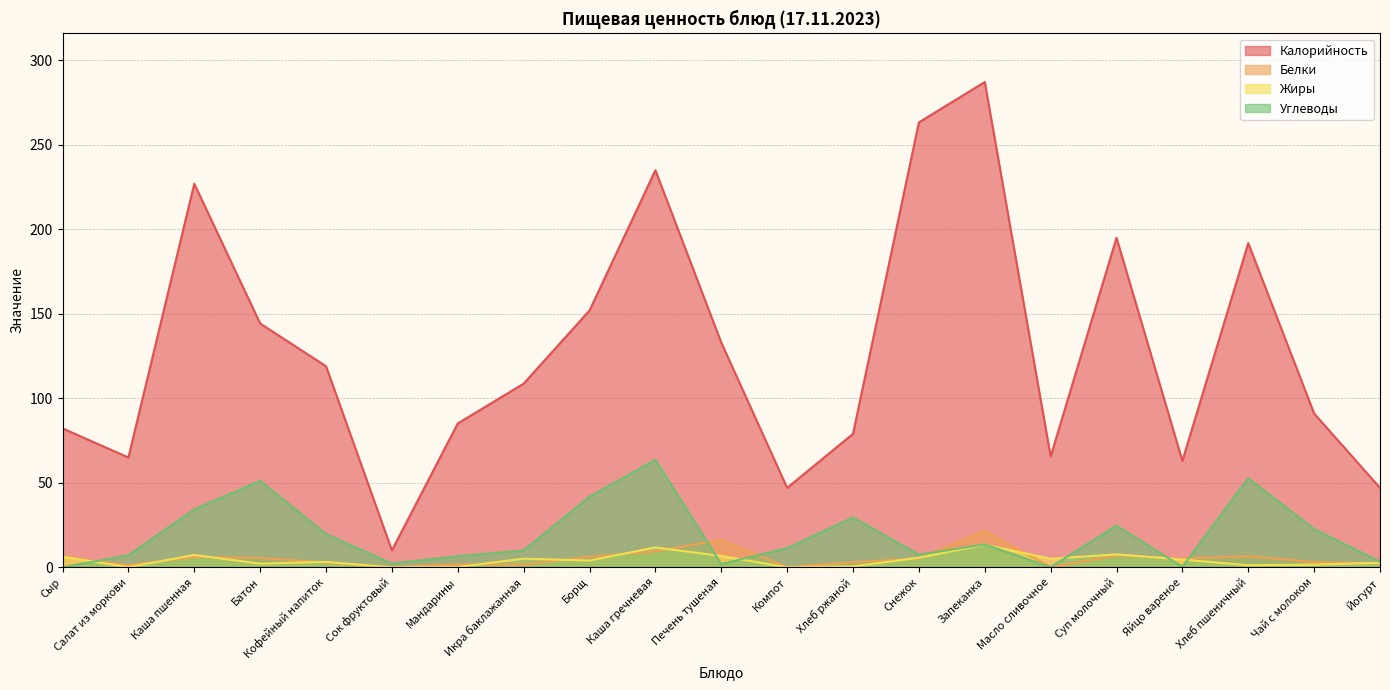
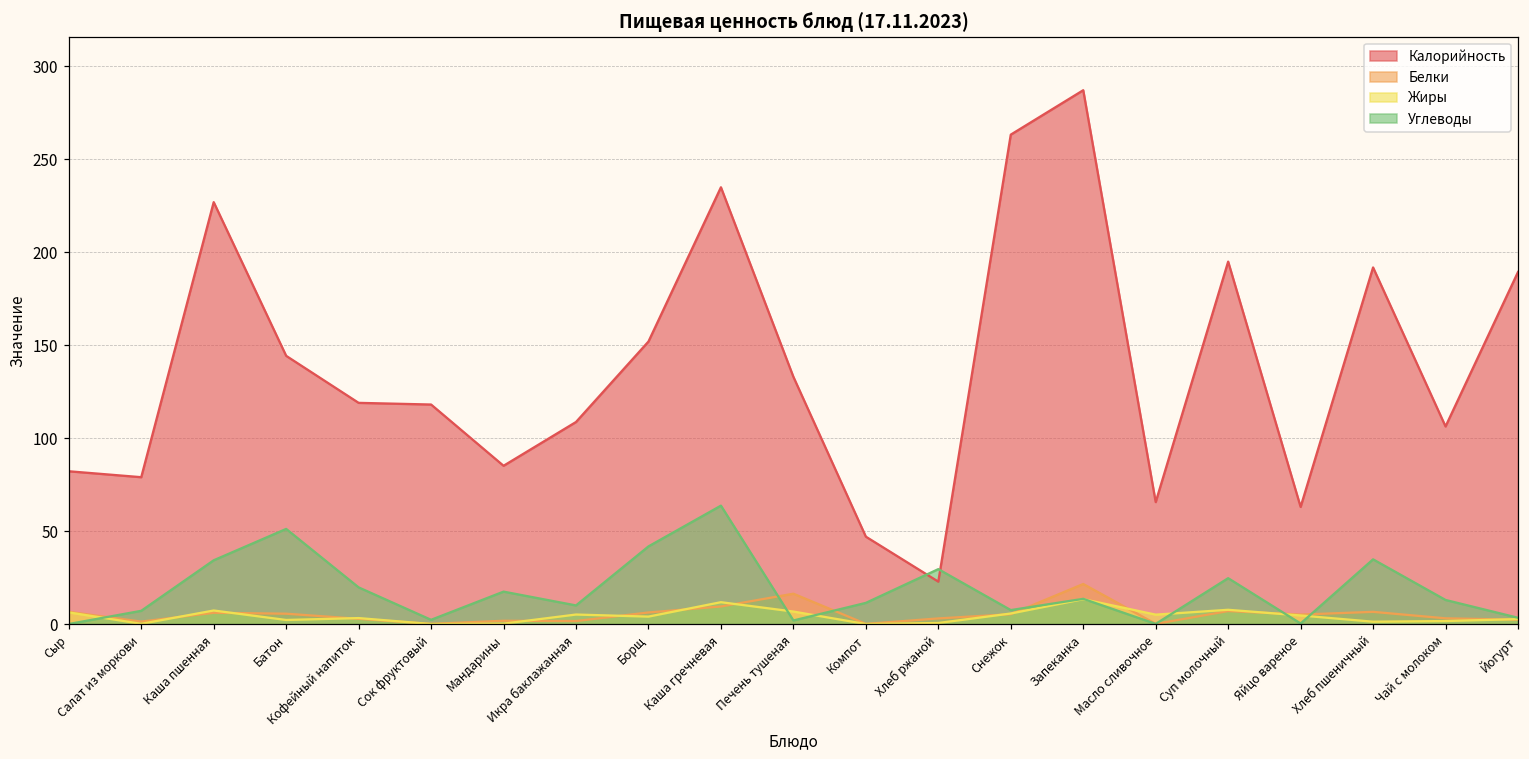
  {
    "Калорийность": {
      "Сыр": 82,
-     "Салат из моркови": 65,
+     "Салат из моркови": 79,
      "Каша пшенная": 227,
      "Батон": 144,
      "Кофейный напиток": 119,
-     "Сок фруктовый": 10,
+     "Сок фруктовый": 118,
      "Мандарины": 85,
      "Икра баклажанная": 109,
      "Борщ": 152,
      "Каша гречневая": 235,
      "Печень тушеная": 133,
      "Компот": 47,
-     "Хлеб ржаной": 79,
+     "Хлеб ржаной": 23,
      "Снежок": 263,
      "Запеканка": 287,
      "Масло сливочное": 66,
      "Суп молочный": 195,
      "Яйцо вареное": 63,
      "Хлеб пшеничный": 192,
-     "Чай с молоком": 91,
-     "Йогурт": 47
+     "Чай с молоком": 106,
+     "Йогурт": 189
    },
    "Углеводы": {
      "Сыр": 0,
      "Салат из моркови": 7,
      "Каша пшенная": 34,
      "Батон": 51,
      "Кофейный напиток": 20,
      "Сок фруктовый": 2,
-     "Мандарины": 7,
+     "Мандарины": 17,
      "Икра баклажанная": 10,
      "Борщ": 42,
      "Каша гречневая": 64,
      "Печень тушеная": 2,
      "Компот": 11,
      "Хлеб ржаной": 30,
      "Снежок": 7,
      "Суп молочный": 25,
      "Яйцо вареное": 0,
-     "Хлеб пшеничный": 53,
-     "Чай с молоком": 23
+     "Хлеб пшеничный": 35,
+     "Чай с молоком": 13
    }
  }
